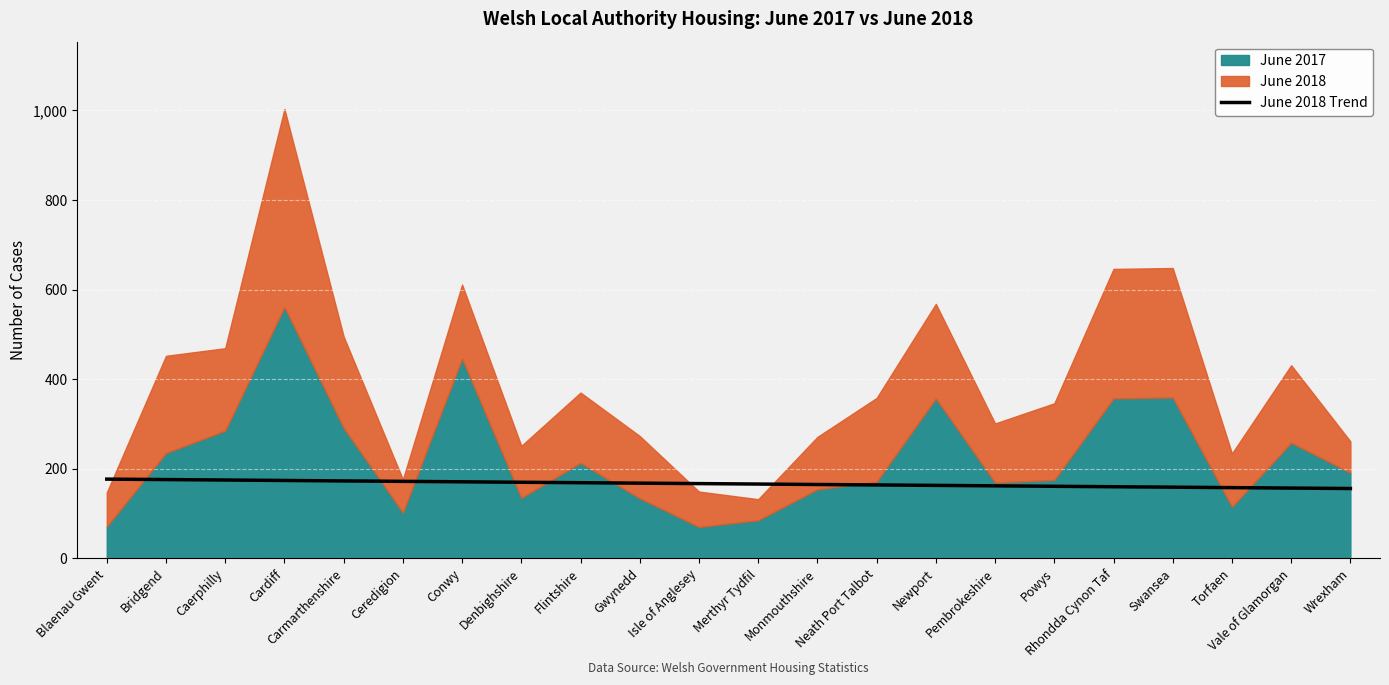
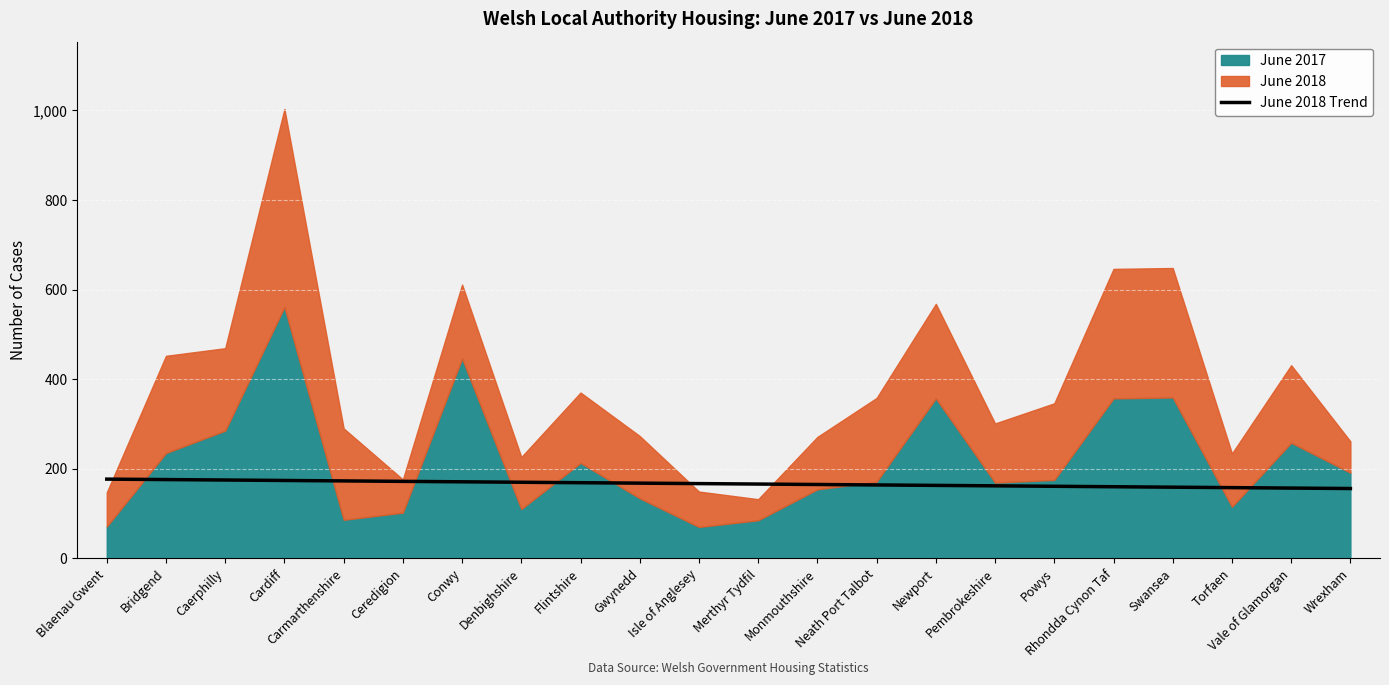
  {
    "June 2018 Trend": {
      "Blaenau Gwent": 180,
      "Bridgend": 180,
      "Caerphilly": 170,
      "Cardiff": 170,
      "Carmarthenshire": 170,
      "Conwy": 170,
      "Denbighshire": 170,
      "Flintshire": 170,
      "Gwynedd": 170,
      "Isle of Anglesey": 170,
      "Merthyr Tydfil": 170,
      "Monmouthshire": 160,
      "Neath Port Talbot": 160,
      "Newport": 160,
      "Pembrokeshire": 160,
      "Powys": 160,
      "Rhondda Cynon Taf": 160,
      "Swansea": 160,
      "Torfaen": 160,
      "Vale of Glamorgan": 160,
      "Wrexham": 160
    },
    "June 2017": {
      "Blaenau Gwent": 70,
      "Bridgend": 240,
      "Caerphilly": 290,
      "Cardiff": 560,
-     "Carmarthenshire": 290,
+     "Carmarthenshire": 90,
      "Ceredigion": 100,
      "Conwy": 450,
-     "Denbighshire": 140,
+     "Denbighshire": 110,
      "Flintshire": 210,
      "Gwynedd": 130,
      "Isle of Anglesey": 70,
      "Merthyr Tydfil": 90,
      "Monmouthshire": 150,
      "Neath Port Talbot": 170,
      "Newport": 360,
      "Pembrokeshire": 170,
      "Powys": 180,
      "Rhondda Cynon Taf": 360,
      "Swansea": 360,
      "Torfaen": 120,
      "Vale of Glamorgan": 260,
      "Wrexham": 190
    },
    "June 2018": {
      "Blaenau Gwent": 80,
      "Bridgend": 220,
      "Caerphilly": 180,
      "Cardiff": 440,
      "Carmarthenshire": 200,
      "Conwy": 170,
      "Denbighshire": 120,
      "Flintshire": 160,
      "Gwynedd": 140,
      "Isle of Anglesey": 80,
      "Merthyr Tydfil": 50,
      "Monmouthshire": 120,
      "Neath Port Talbot": 190,
      "Newport": 210,
      "Pembrokeshire": 130,
      "Powys": 170,
      "Rhondda Cynon Taf": 290,
      "Swansea": 290,
      "Torfaen": 120,
      "Vale of Glamorgan": 170,
      "Wrexham": 70
    }
  }
